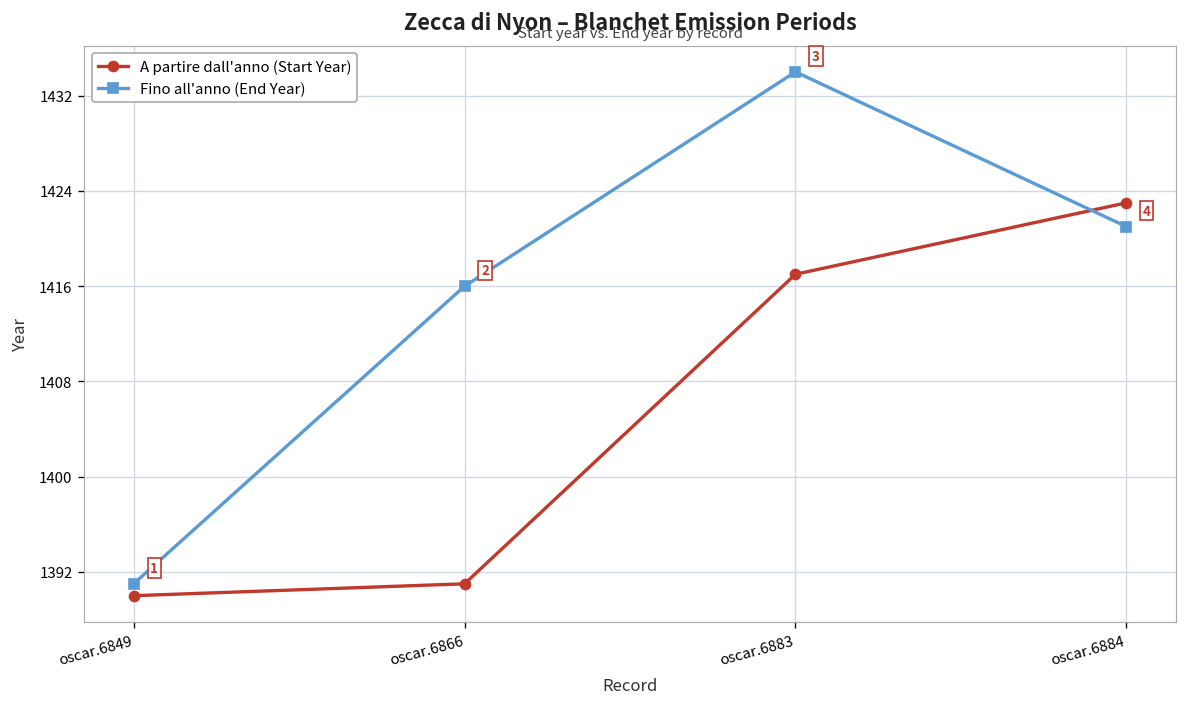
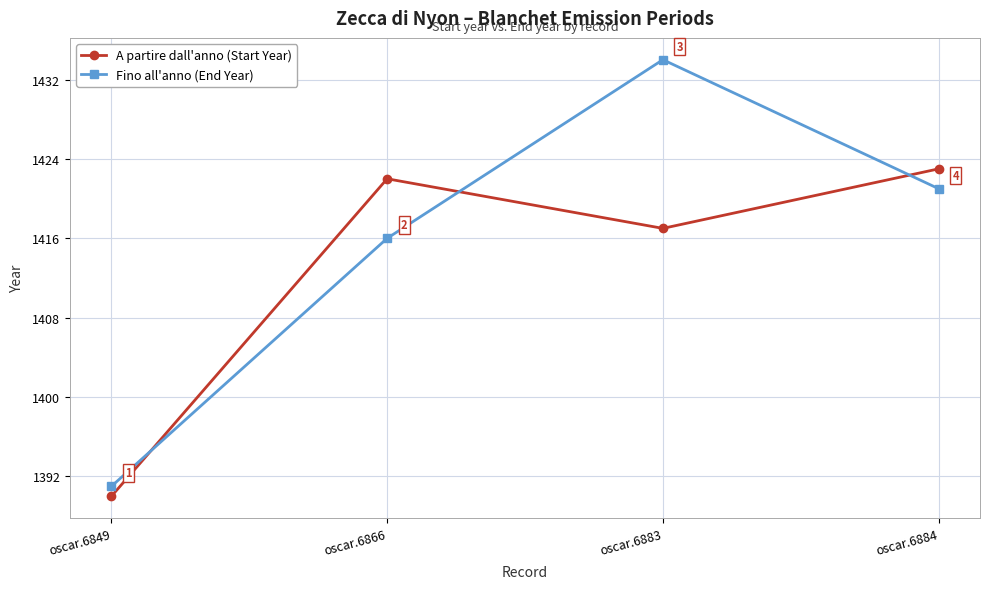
  {
    "A partire dall'anno (Start Year)": {
      "oscar.6849": 1390,
-     "oscar.6866": 1391,
+     "oscar.6866": 1422,
      "oscar.6883": 1417
    },
    "Fino all'anno (End Year)": {
      "oscar.6884": 1421
    }
  }
